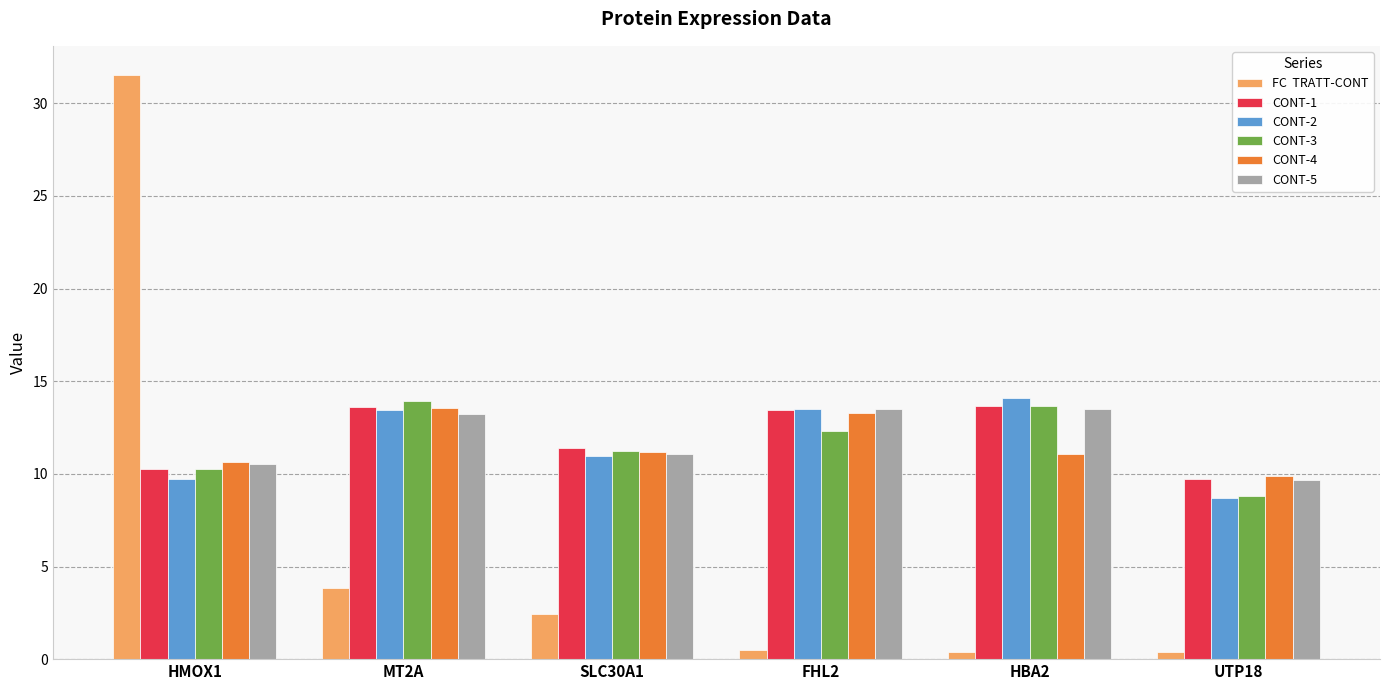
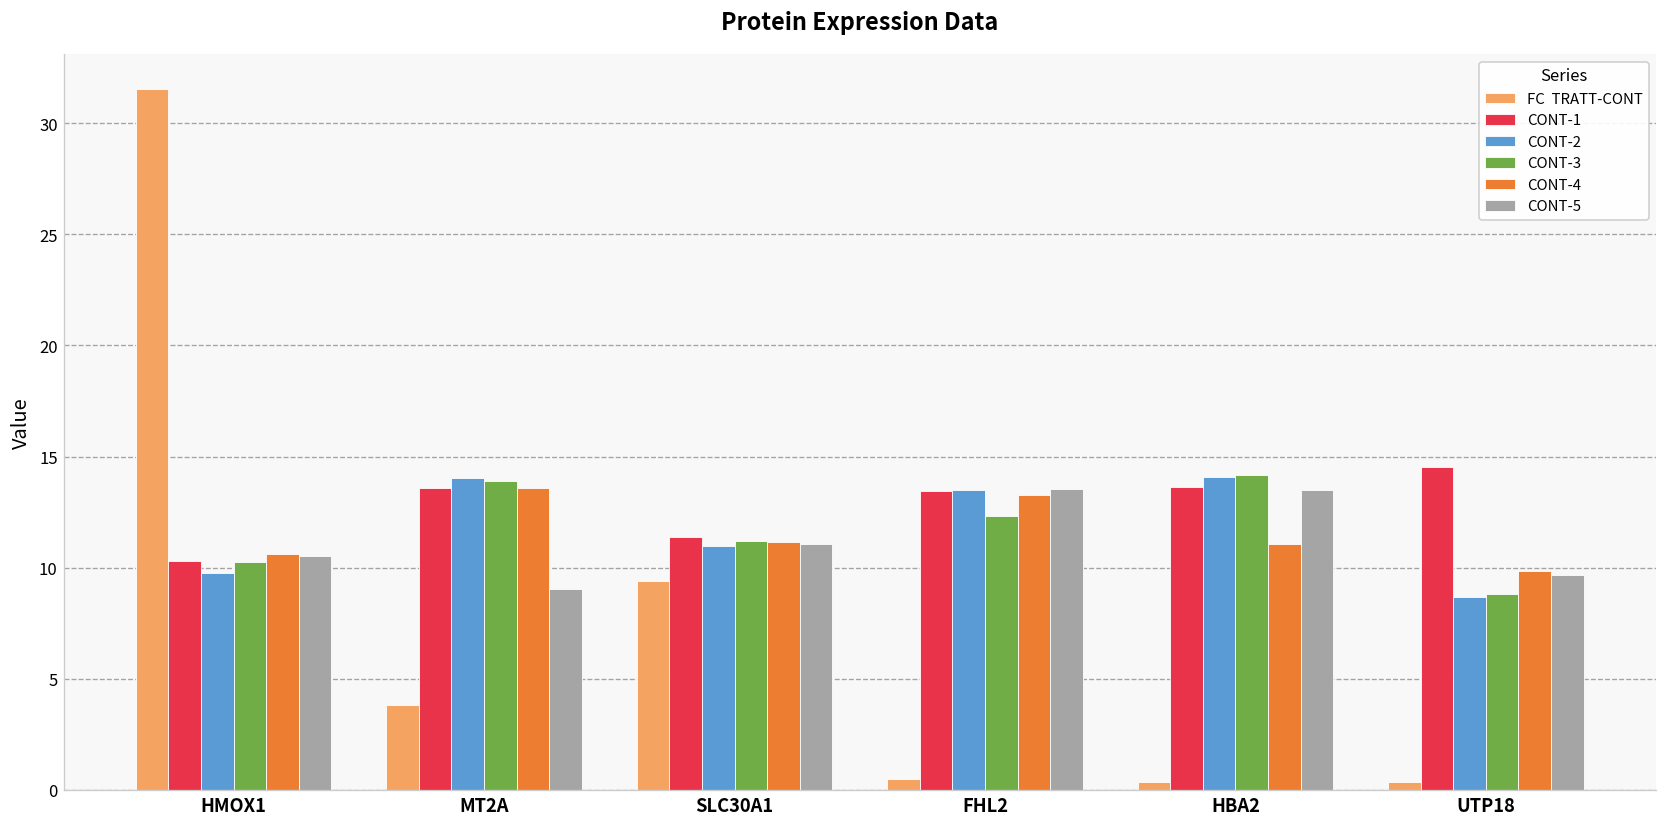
  {
    "FC TRATT-CONT": {
      "HMOX1": 31.5,
      "MT2A": 3.8,
-     "SLC30A1": 2.5,
+     "SLC30A1": 9.4,
      "FHL2": 0.5,
      "HBA2": 0.4,
      "UTP18": 0.4
    },
    "CONT-1": {
      "HMOX1": 10.3,
      "MT2A": 13.6,
      "SLC30A1": 11.4,
      "FHL2": 13.5,
      "HBA2": 13.6,
-     "UTP18": 9.7
+     "UTP18": 14.5
    },
    "CONT-2": {
      "HMOX1": 9.7,
-     "MT2A": 13.4,
+     "MT2A": 14.0,
      "SLC30A1": 11.0,
      "FHL2": 13.5,
      "HBA2": 14.1,
      "UTP18": 8.7
    },
    "CONT-3": {
      "HMOX1": 10.3,
      "MT2A": 13.9,
      "SLC30A1": 11.2,
      "FHL2": 12.3,
-     "HBA2": 13.7,
+     "HBA2": 14.2,
      "UTP18": 8.8
    },
    "CONT-4": {
      "HMOX1": 10.6,
      "MT2A": 13.6,
      "SLC30A1": 11.2,
      "FHL2": 13.3,
      "HBA2": 11.1,
      "UTP18": 9.9
    },
    "CONT-5": {
      "HMOX1": 10.5,
-     "MT2A": 13.2,
+     "MT2A": 9.0,
      "SLC30A1": 11.1,
      "FHL2": 13.5,
      "HBA2": 13.5,
      "UTP18": 9.7
    }
  }
